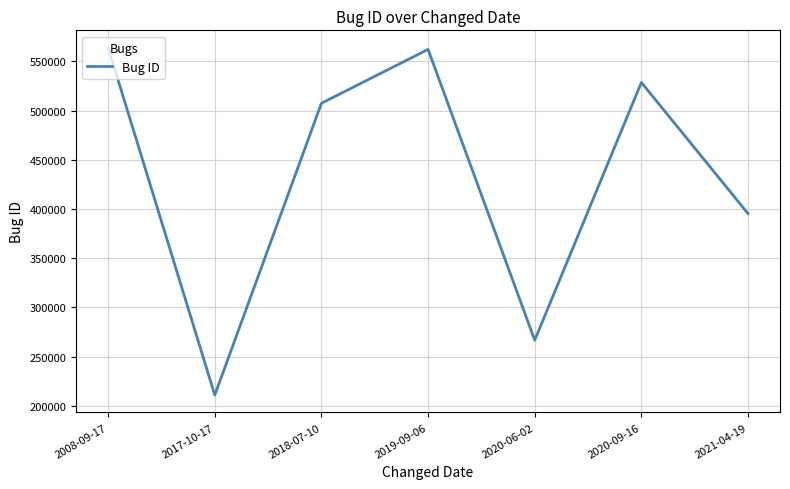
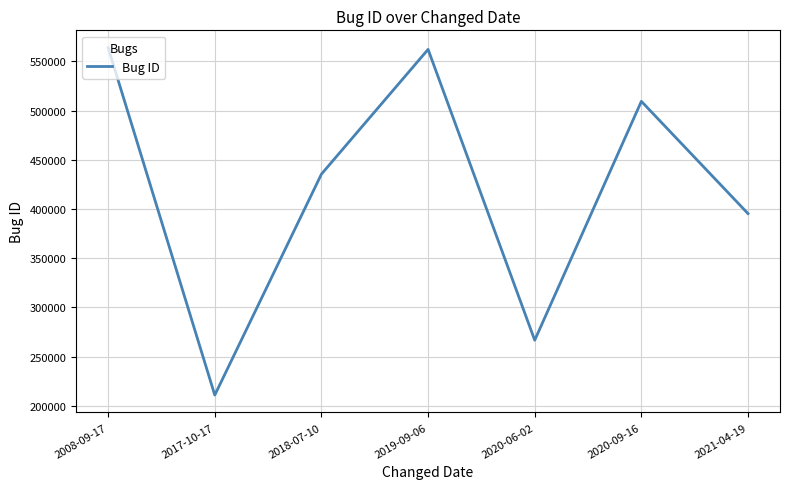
  {
    "2017-10-17": 210000,
-   "2018-07-10": 510000,
+   "2018-07-10": 440000,
    "2019-09-06": 560000,
    "2020-06-02": 270000,
-   "2020-09-16": 530000,
+   "2020-09-16": 510000,
    "2021-04-19": 400000
  }
